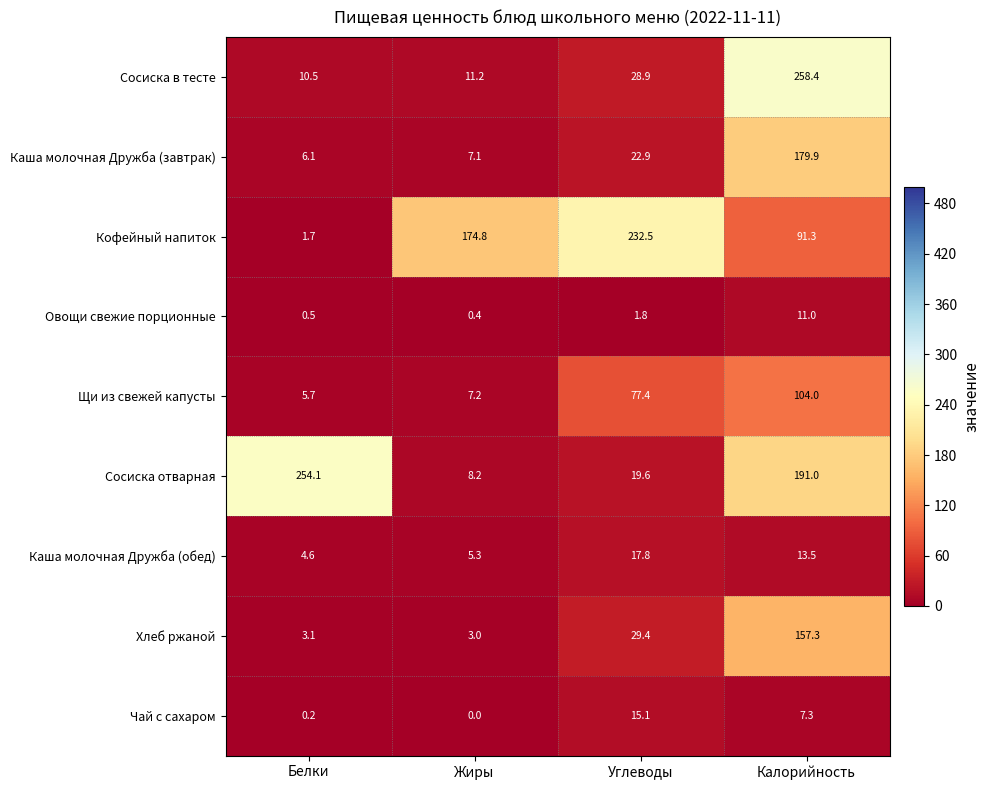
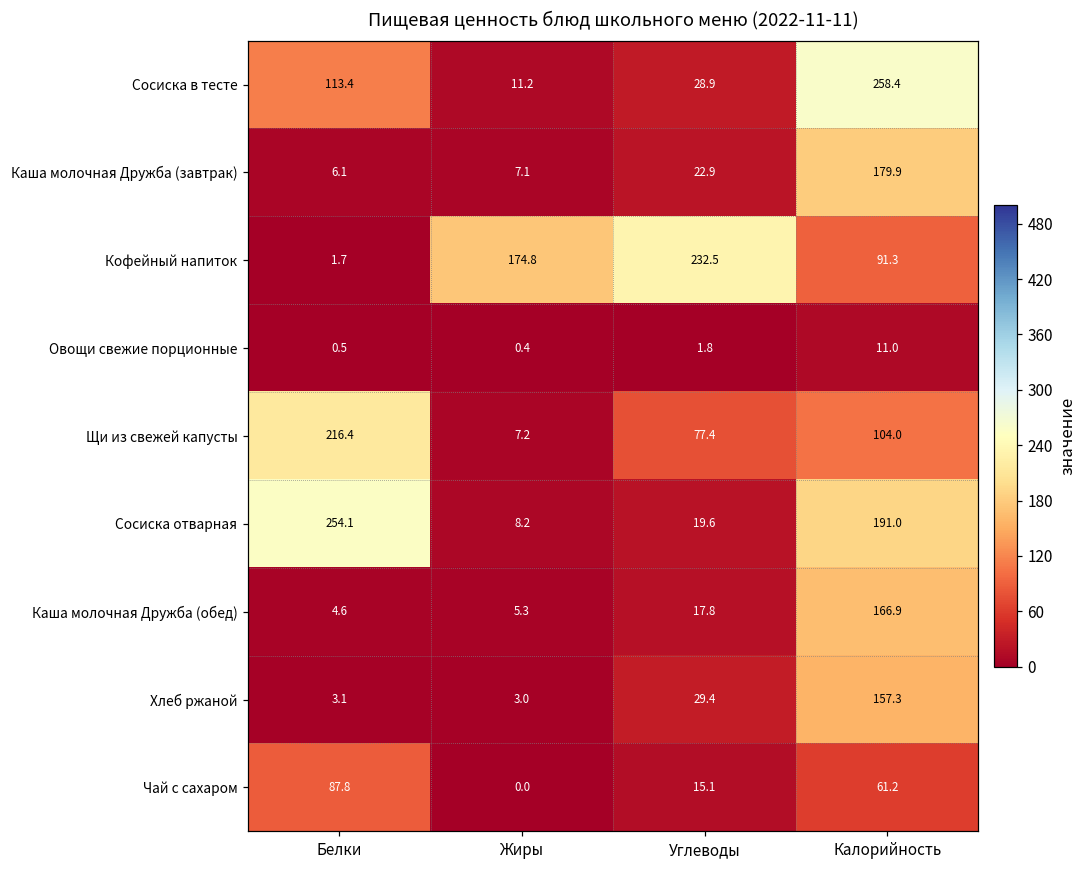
  {
    "Сосиска в тесте": {
-     "Белки": 10.5,
+     "Белки": 113.4,
      "Жиры": 11.2,
      "Углеводы": 28.9,
      "Калорийность": 258.4
    },
    "Каша молочная Дружба (завтрак)": {
      "Белки": 6.1,
      "Жиры": 7.1,
      "Углеводы": 22.9,
      "Калорийность": 179.9
    },
    "Кофейный напиток": {
      "Белки": 1.7,
      "Жиры": 174.8,
      "Углеводы": 232.5,
      "Калорийность": 91.3
    },
    "Овощи свежие порционные": {
      "Белки": 0.5,
      "Жиры": 0.4,
      "Углеводы": 1.8,
      "Калорийность": 11.0
    },
    "Щи из свежей капусты": {
-     "Белки": 5.7,
+     "Белки": 216.4,
      "Жиры": 7.2,
      "Углеводы": 77.4,
      "Калорийность": 104.0
    },
    "Сосиска отварная": {
      "Белки": 254.1,
      "Жиры": 8.2,
      "Углеводы": 19.6,
      "Калорийность": 191.0
    },
    "Каша молочная Дружба (обед)": {
      "Белки": 4.6,
      "Жиры": 5.3,
      "Углеводы": 17.8,
-     "Калорийность": 13.5
+     "Калорийность": 166.9
    },
    "Хлеб ржаной": {
      "Белки": 3.1,
      "Жиры": 3.0,
      "Углеводы": 29.4,
      "Калорийность": 157.3
    },
    "Чай с сахаром": {
-     "Белки": 0.2,
+     "Белки": 87.8,
      "Жиры": 0.0,
      "Углеводы": 15.1,
-     "Калорийность": 7.3
+     "Калорийность": 61.2
    }
  }
